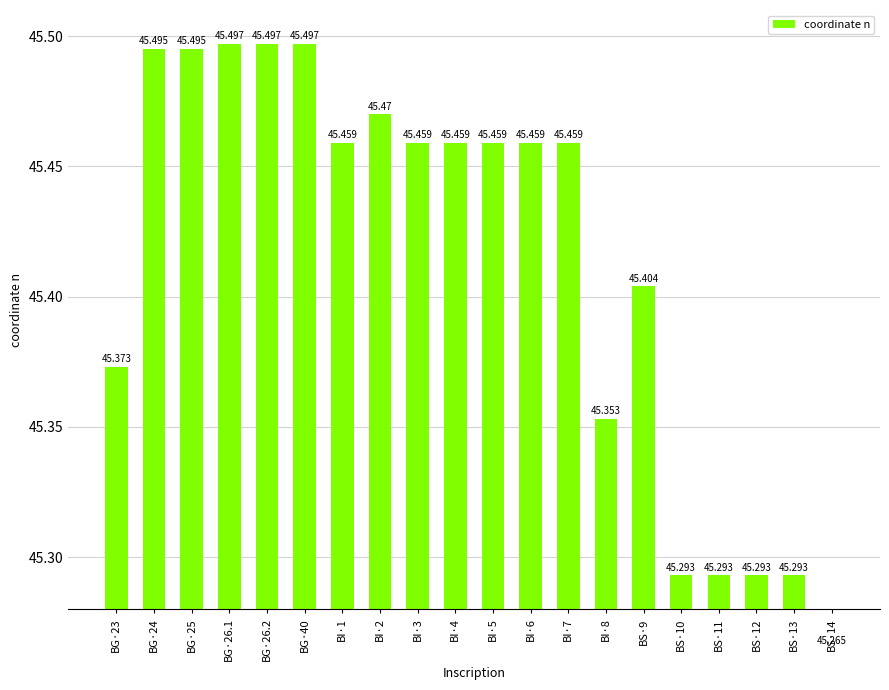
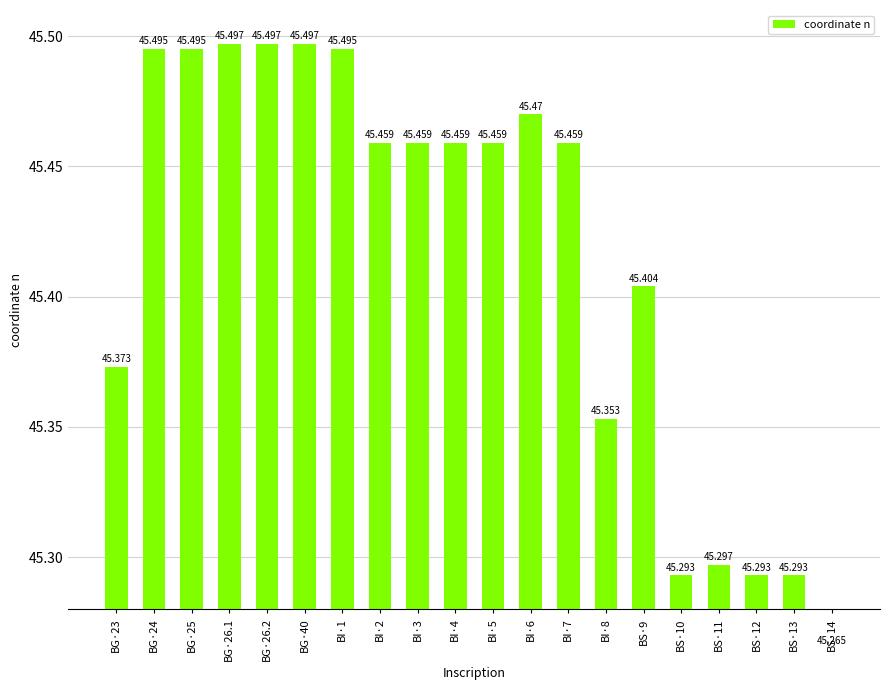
  {
    "BG·23": 45.373,
    "BG·24": 45.495,
    "BG·25": 45.495,
    "BG·26.1": 45.497,
    "BG·26.2": 45.497,
    "BG·40": 45.497,
-   "BI·1": 45.459,
-   "BI·2": 45.47,
+   "BI·1": 45.495,
+   "BI·2": 45.459,
    "BI·3": 45.459,
    "BI·4": 45.459,
    "BI·5": 45.459,
-   "BI·6": 45.459,
+   "BI·6": 45.47,
    "BI·7": 45.459,
    "BI·8": 45.353,
    "BS·9": 45.404,
    "BS·10": 45.293,
-   "BS·11": 45.293,
+   "BS·11": 45.297,
    "BS·12": 45.293,
    "BS·13": 45.293
  }
